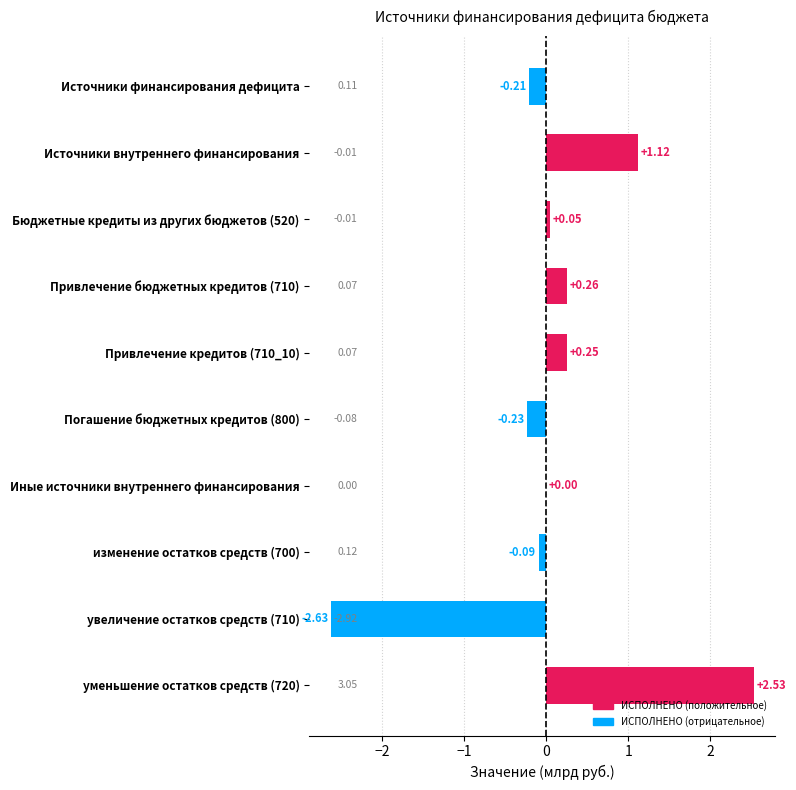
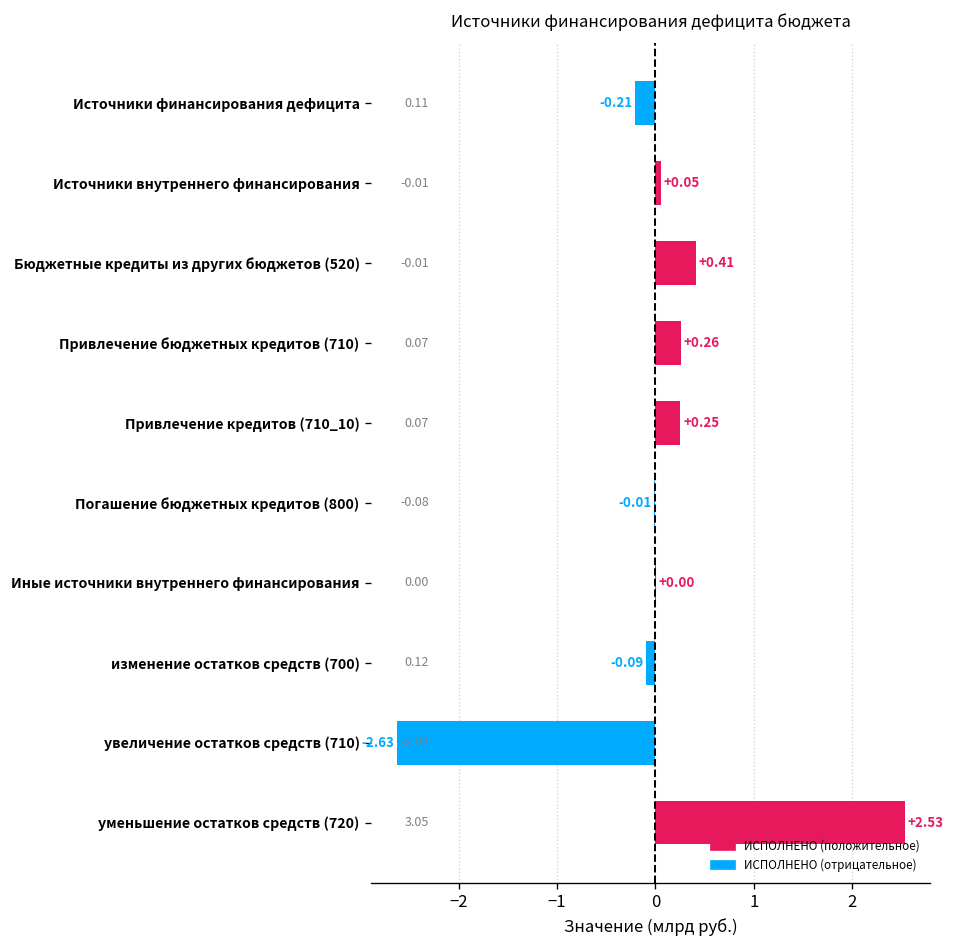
  {
    "Источники финансирования дефицита": "-0.21",
-   "Источники внутреннего финансирования": "+1.12",
-   "Бюджетные кредиты из других бюджетов (520)": "+0.05",
+   "Источники внутреннего финансирования": "+0.05",
+   "Бюджетные кредиты из других бюджетов (520)": "+0.41",
    "Привлечение бюджетных кредитов (710)": "+0.26",
    "Привлечение кредитов (710_10)": "+0.25",
-   "Погашение бюджетных кредитов (800)": "-0.23",
+   "Погашение бюджетных кредитов (800)": "-0.01",
    "Иные источники внутреннего финансирования": "+0.00",
    "изменение остатков средств (700)": "-0.09",
    "увеличение остатков средств (710)": "-2.63",
    "уменьшение остатков средств (720)": "+2.53"
  }
